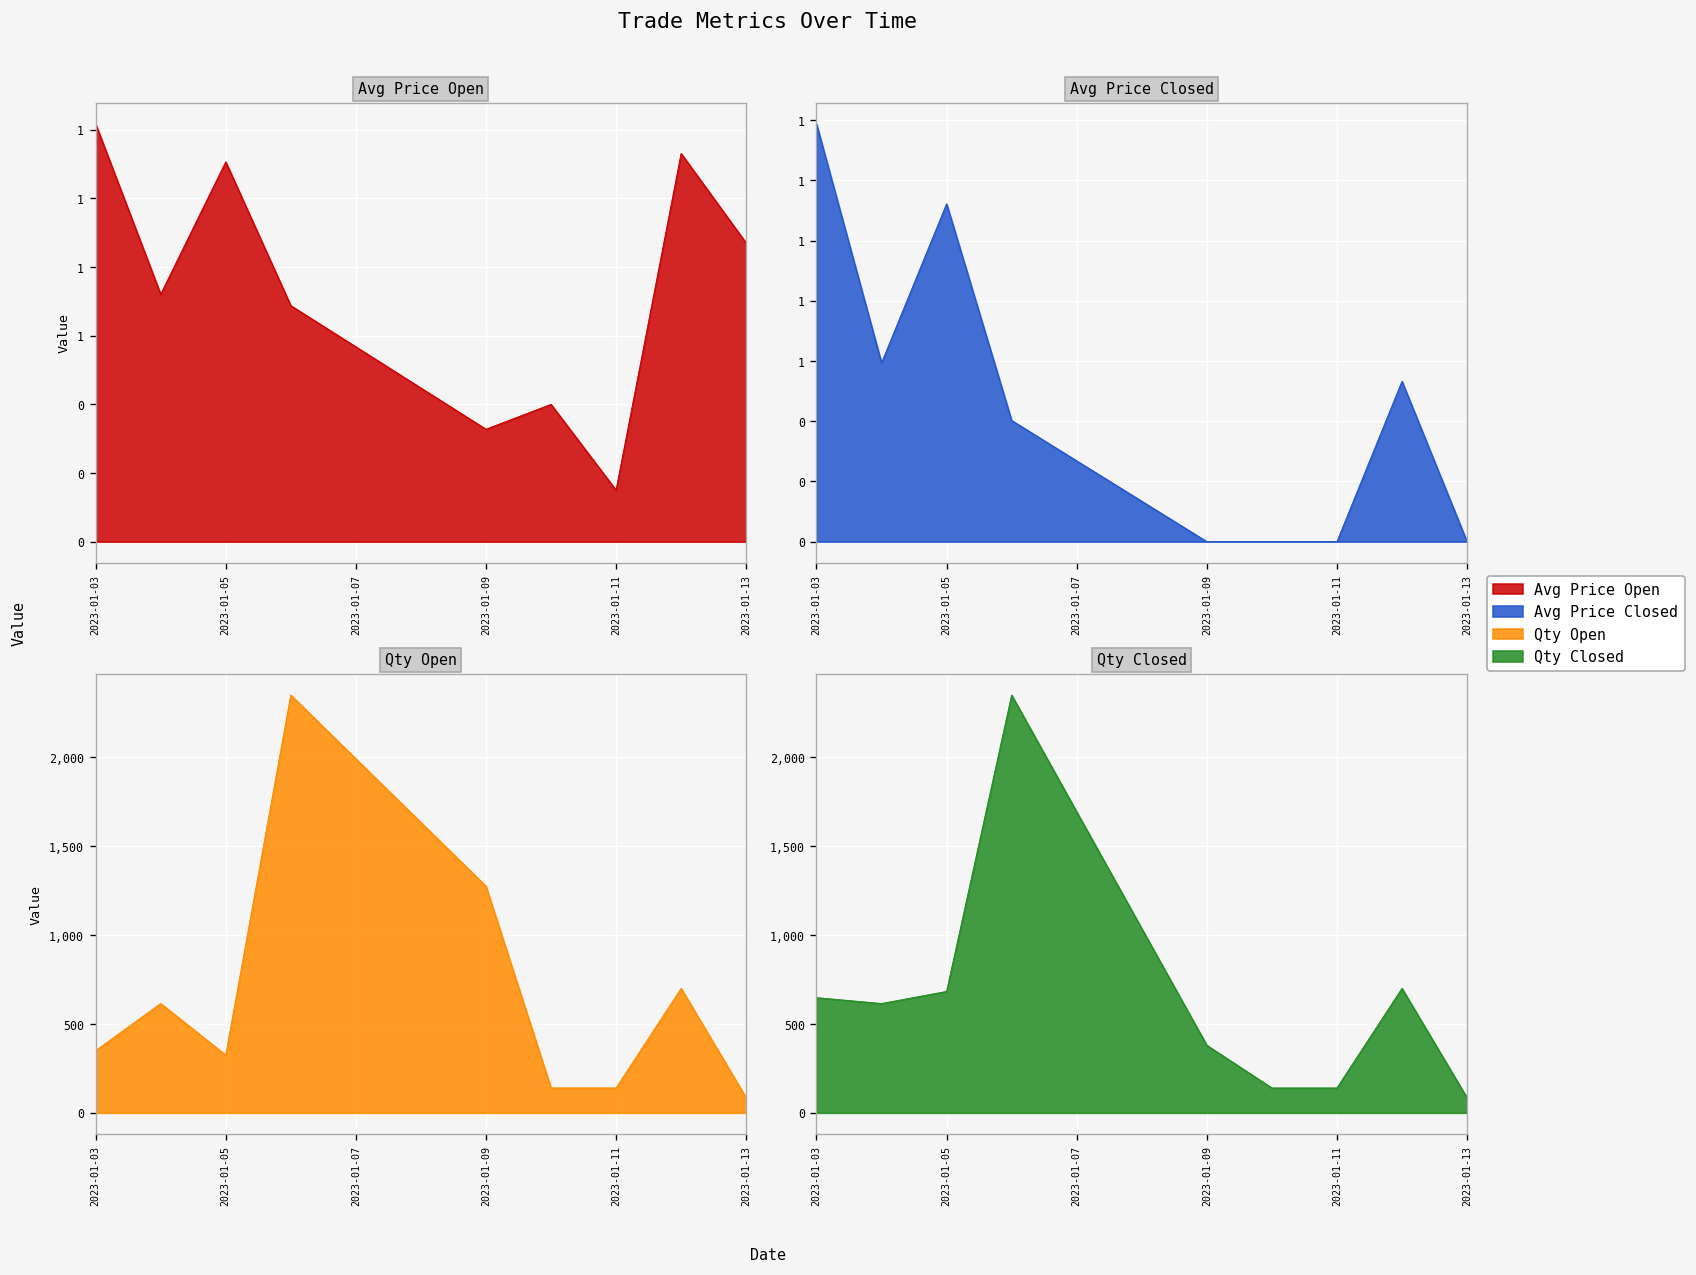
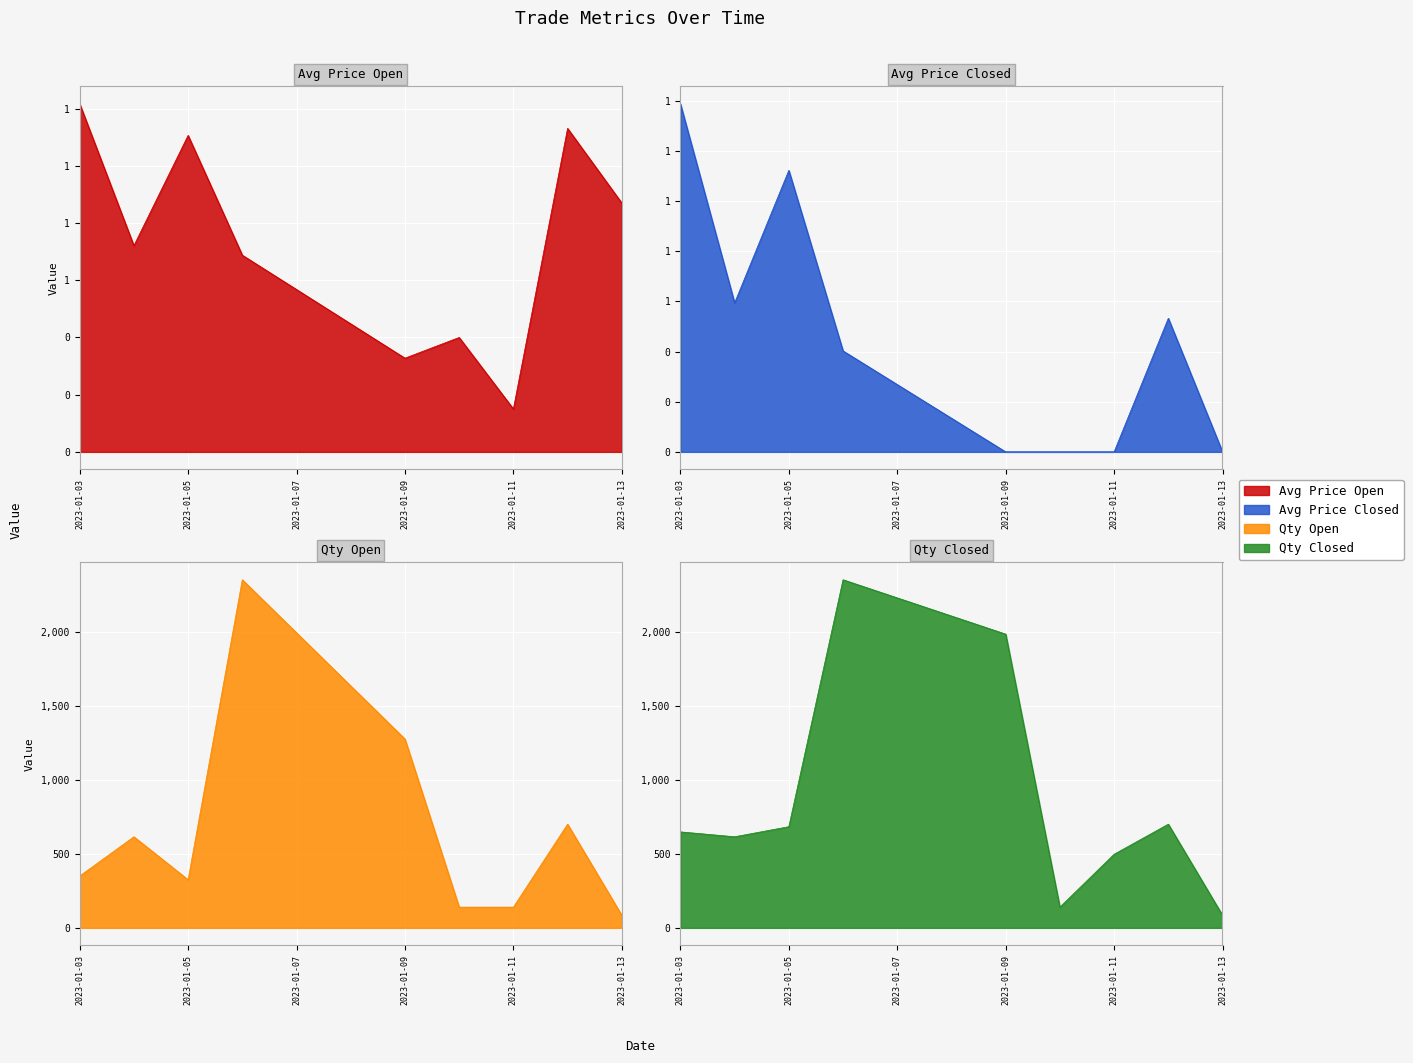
  {
    "Qty Open": {
      "2023-01-03": "350",
      "2023-01-05": "330",
      "2023-01-09": "1,280",
      "2023-01-11": "140",
      "2023-01-13": "90"
    },
    "Qty Closed": {
      "2023-01-03": "650",
      "2023-01-05": "680",
-     "2023-01-09": "380",
-     "2023-01-11": "140",
+     "2023-01-09": "1,980",
+     "2023-01-11": "500",
      "2023-01-13": "90"
    }
  }
